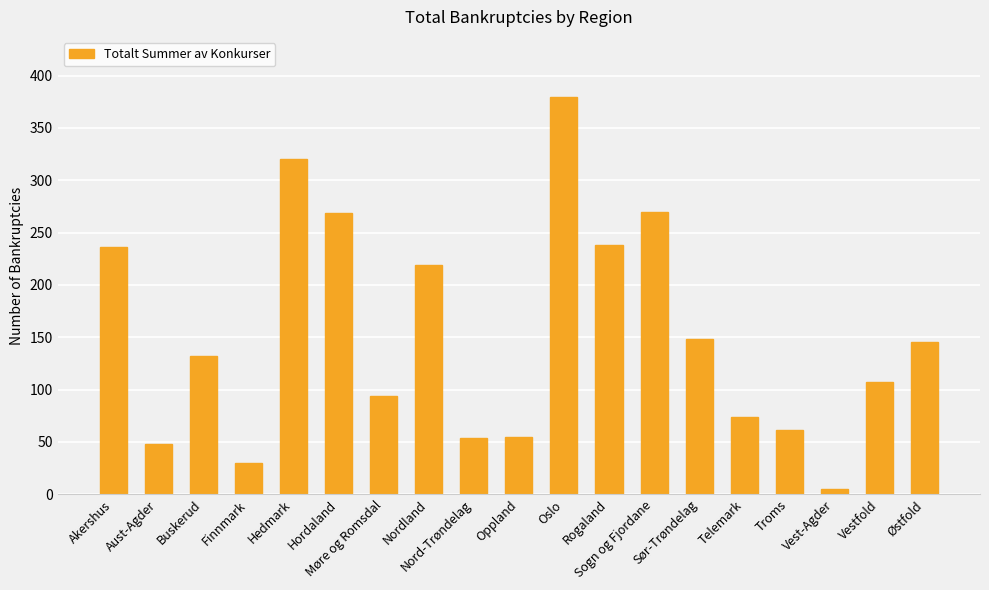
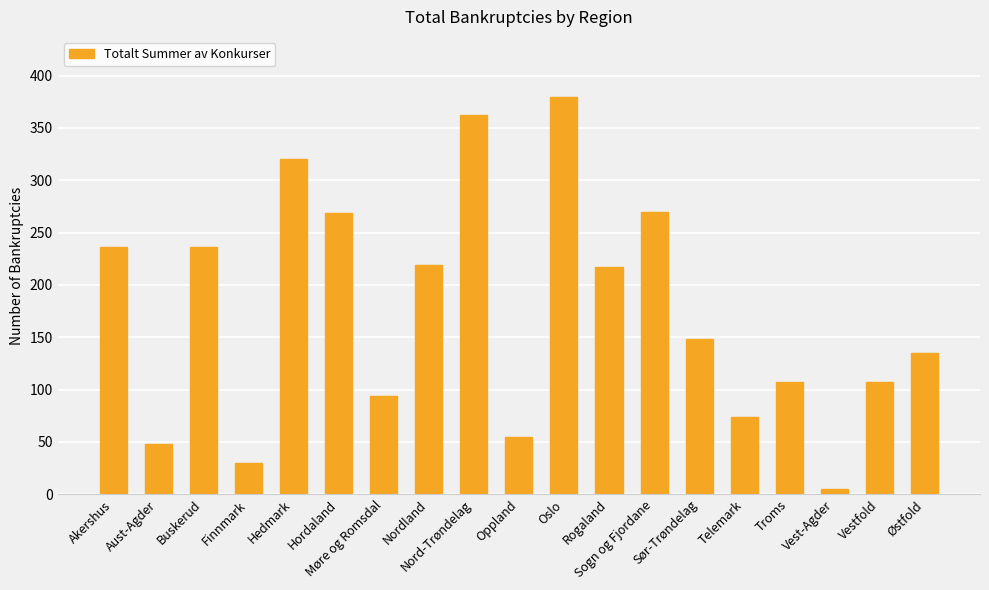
  {
    "Akershus": 236,
    "Aust-Agder": 48,
-   "Buskerud": 132,
+   "Buskerud": 236,
    "Finnmark": 30,
    "Hedmark": 320,
    "Hordaland": 269,
    "Møre og Romsdal": 94,
    "Nordland": 219,
-   "Nord-Trøndelag": 54,
+   "Nord-Trøndelag": 362,
    "Oppland": 55,
    "Oslo": 380,
-   "Rogaland": 238,
+   "Rogaland": 217,
    "Sogn og Fjordane": 270,
    "Sør-Trøndelag": 148,
    "Telemark": 74,
-   "Troms": 61,
+   "Troms": 107,
    "Vest-Agder": 5,
    "Vestfold": 107,
-   "Østfold": 145
+   "Østfold": 135
  }
